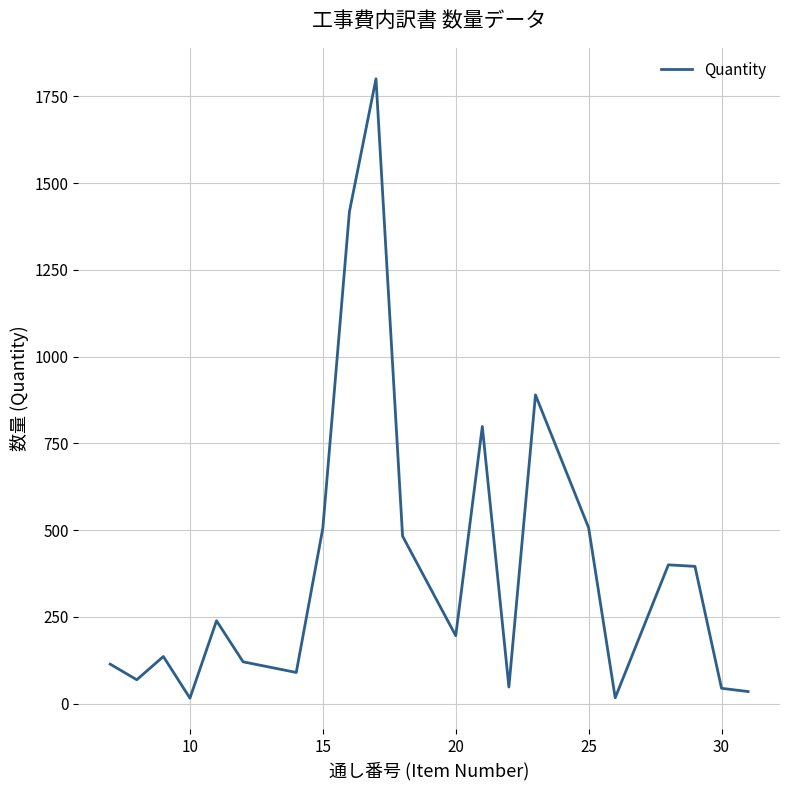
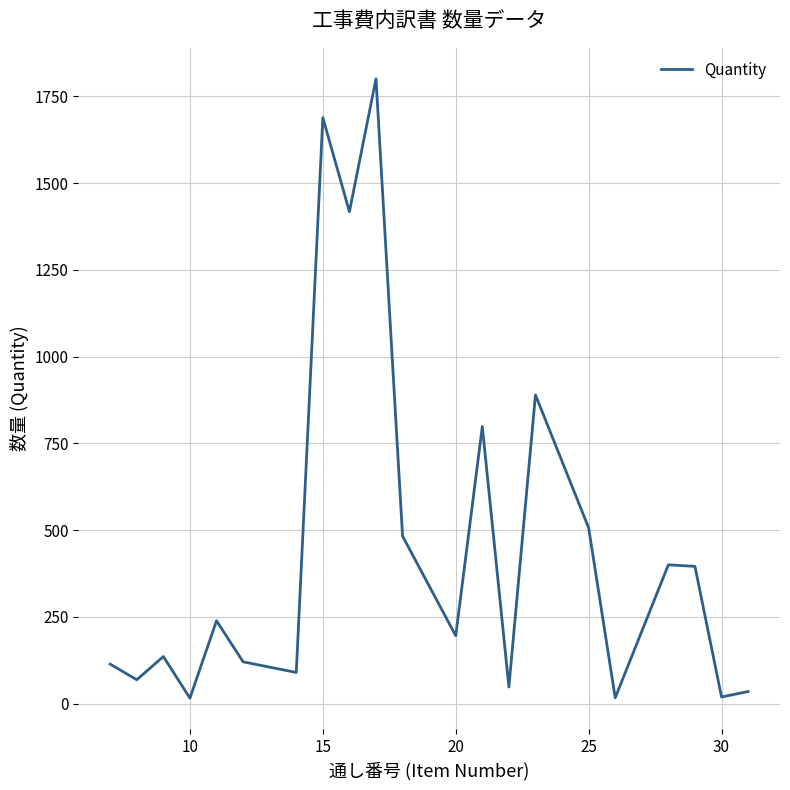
  {
    "10": 20,
-   "15": 510,
+   "15": 1690,
    "20": 200,
    "25": 510,
-   "30": 40
+   "30": 20
  }
